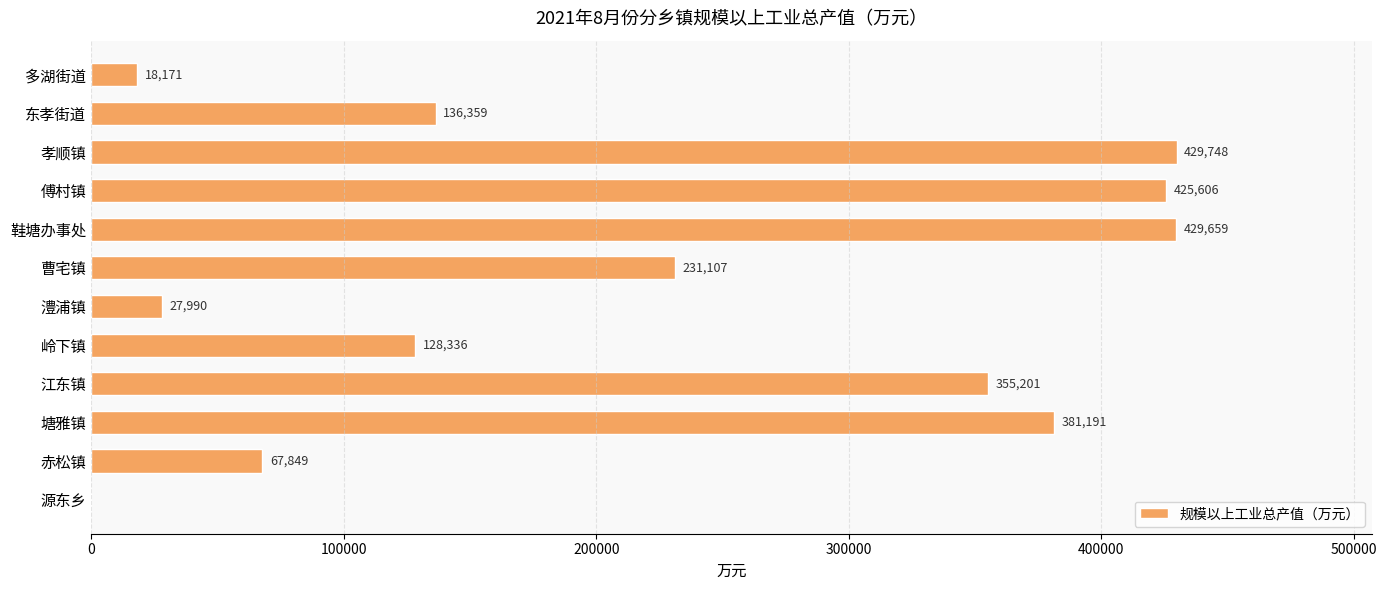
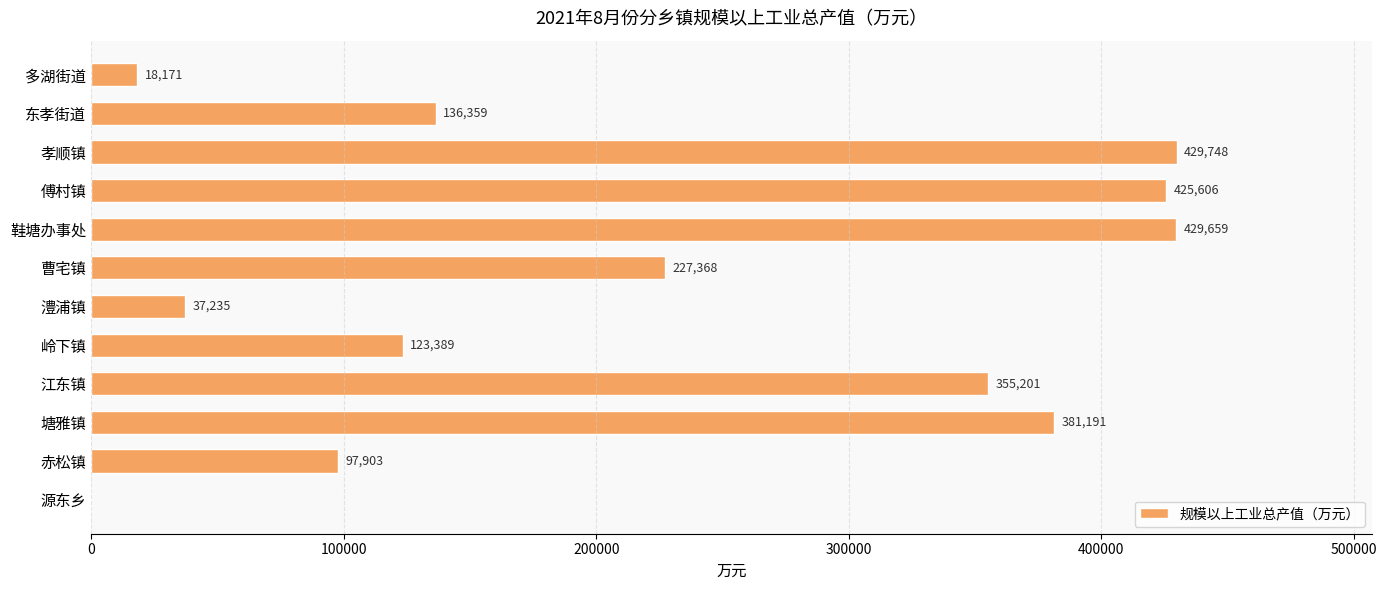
  {
    "多湖街道": "18,171",
    "东孝街道": "136,359",
    "孝顺镇": "429,748",
    "傅村镇": "425,606",
    "鞋塘办事处": "429,659",
-   "曹宅镇": "231,107",
-   "澧浦镇": "27,990",
-   "岭下镇": "128,336",
+   "曹宅镇": "227,368",
+   "澧浦镇": "37,235",
+   "岭下镇": "123,389",
    "江东镇": "355,201",
    "塘雅镇": "381,191",
-   "赤松镇": "67,849"
+   "赤松镇": "97,903"
  }
